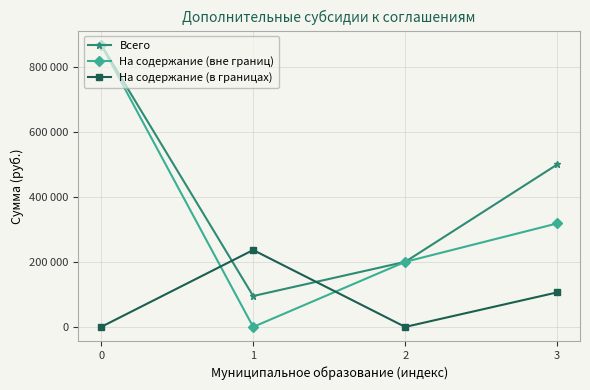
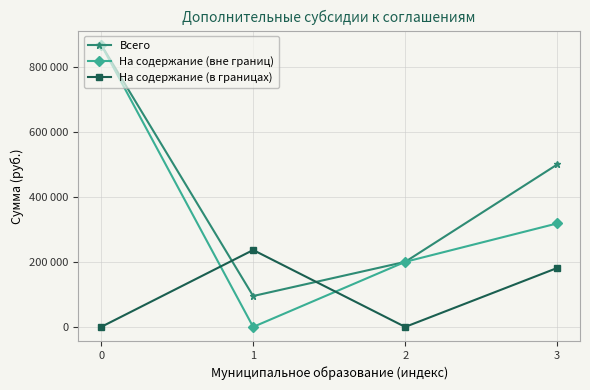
  {
    "На содержание (в границах)": {
      "0": 0,
      "1": 240000,
      "2": 0,
-     "3": 110000
+     "3": 180000
    }
  }
